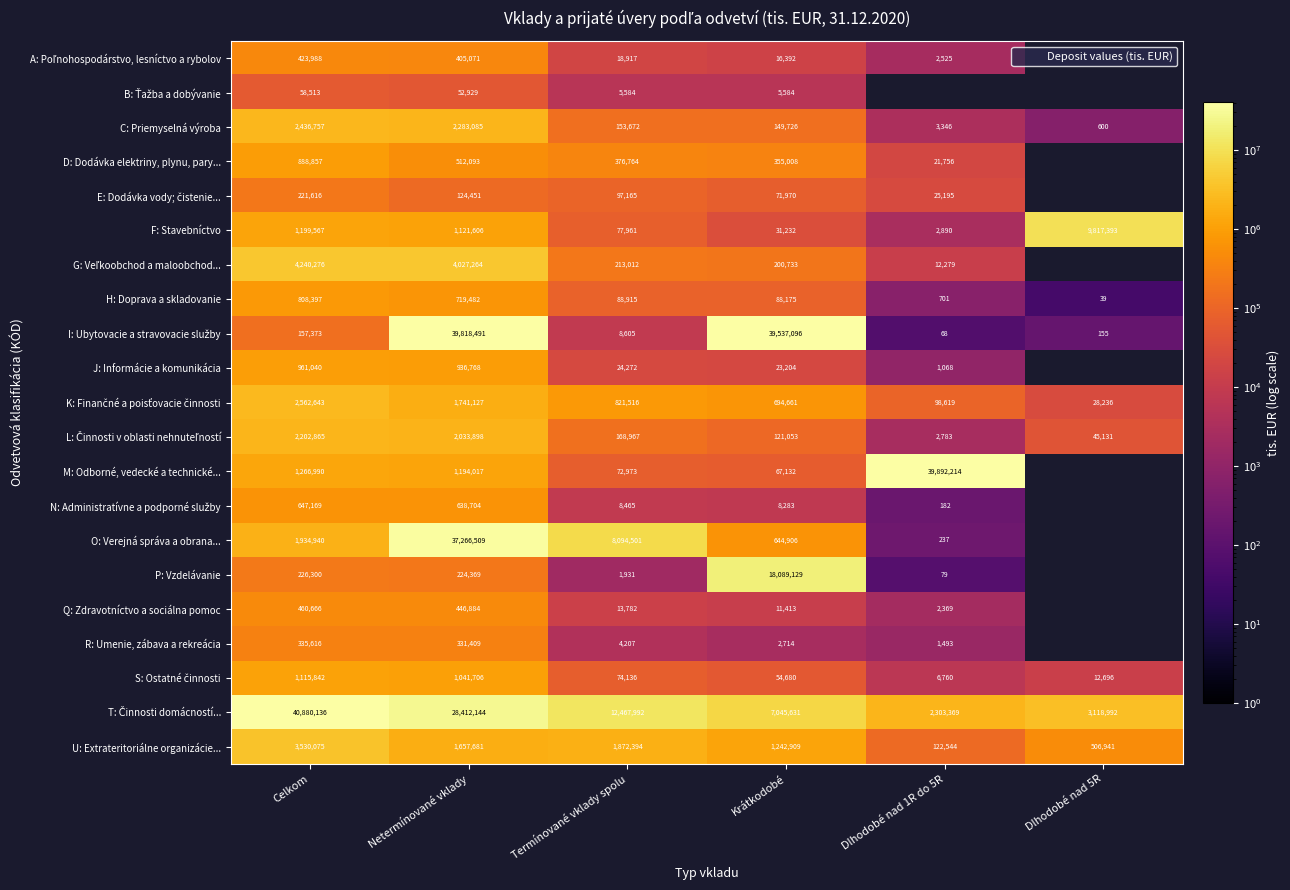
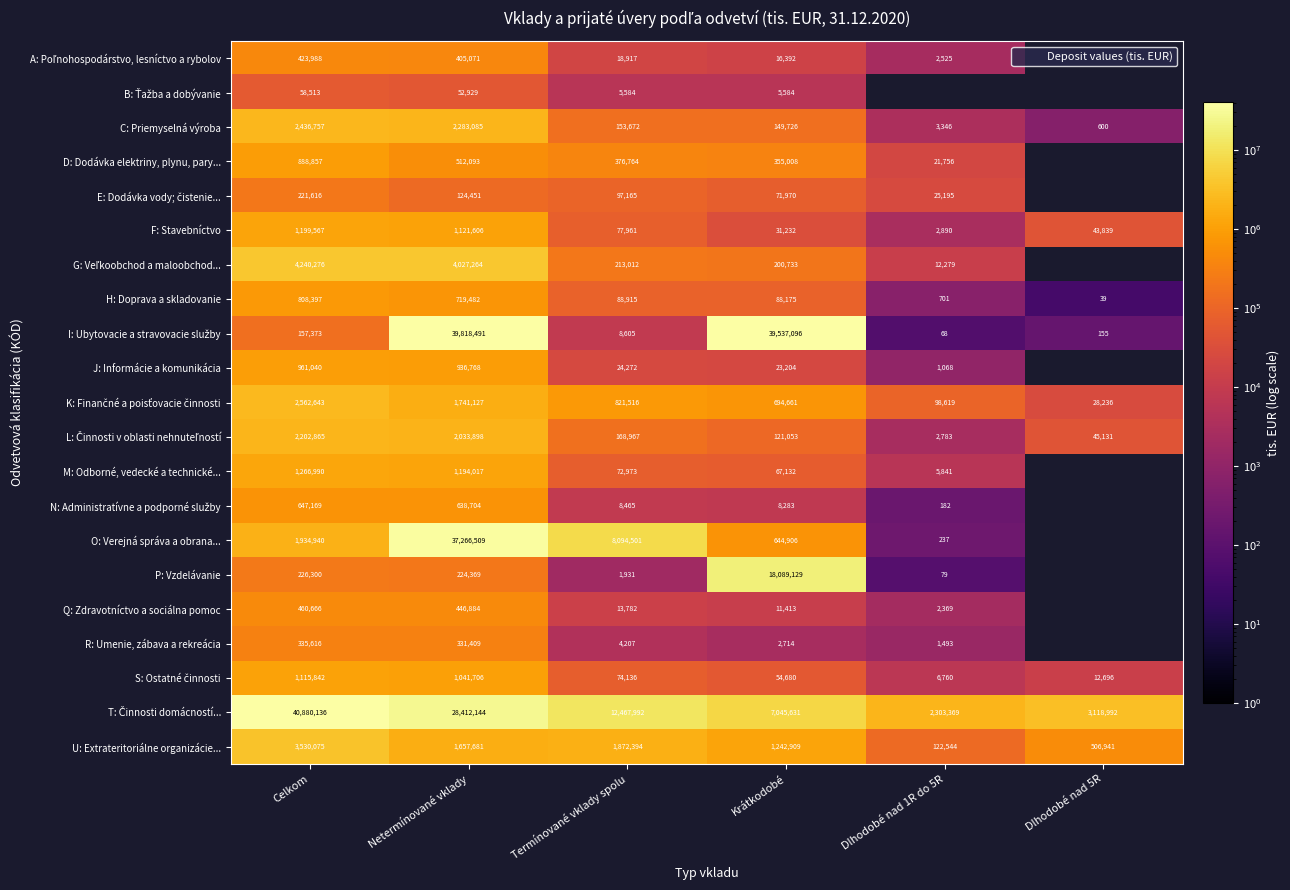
  {
    "A: Poľnohospodárstvo, lesníctvo a rybolov": {
      "Celkom": "423,988",
      "Netermínované vklady": "405,071",
      "Termínované vklady spolu": "18,917",
      "Krátkodobé": "16,392",
      "Dlhodobé nad 1R do 5R": "2,525"
    },
    "B: Ťažba a dobývanie": {
      "Celkom": "58,513",
      "Netermínované vklady": "52,929",
      "Termínované vklady spolu": "5,584",
      "Krátkodobé": "5,584"
    },
    "C: Priemyselná výroba": {
      "Celkom": "2,436,757",
      "Netermínované vklady": "2,283,085",
      "Termínované vklady spolu": "153,672",
      "Krátkodobé": "149,726",
      "Dlhodobé nad 1R do 5R": "3,346",
      "Dlhodobé nad 5R": "600"
    },
    "D: Dodávka elektriny, plynu, pary...": {
      "Celkom": "888,857",
      "Netermínované vklady": "512,093",
      "Termínované vklady spolu": "376,764",
      "Krátkodobé": "355,008",
      "Dlhodobé nad 1R do 5R": "21,756"
    },
    "E: Dodávka vody; čistenie...": {
      "Celkom": "221,616",
      "Netermínované vklady": "124,451",
      "Termínované vklady spolu": "97,165",
      "Krátkodobé": "71,970",
      "Dlhodobé nad 1R do 5R": "25,195"
    },
    "F: Stavebníctvo": {
      "Celkom": "1,199,567",
      "Netermínované vklady": "1,121,606",
      "Termínované vklady spolu": "77,961",
      "Krátkodobé": "31,232",
      "Dlhodobé nad 1R do 5R": "2,890",
-     "Dlhodobé nad 5R": "9,817,393"
+     "Dlhodobé nad 5R": "43,839"
    },
    "G: Veľkoobchod a maloobchod...": {
      "Celkom": "4,240,276",
      "Netermínované vklady": "4,027,264",
      "Termínované vklady spolu": "213,012",
      "Krátkodobé": "200,733",
      "Dlhodobé nad 1R do 5R": "12,279"
    },
    "H: Doprava a skladovanie": {
      "Celkom": "808,397",
      "Netermínované vklady": "719,482",
      "Termínované vklady spolu": "88,915",
      "Krátkodobé": "88,175",
      "Dlhodobé nad 1R do 5R": "701",
      "Dlhodobé nad 5R": "39"
    },
    "I: Ubytovacie a stravovacie služby": {
      "Celkom": "157,373",
      "Netermínované vklady": "39,818,491",
      "Termínované vklady spolu": "8,605",
      "Krátkodobé": "39,537,096",
      "Dlhodobé nad 1R do 5R": "68",
      "Dlhodobé nad 5R": "155"
    },
    "J: Informácie a komunikácia": {
      "Celkom": "961,040",
      "Netermínované vklady": "936,768",
      "Termínované vklady spolu": "24,272",
      "Krátkodobé": "23,204",
      "Dlhodobé nad 1R do 5R": "1,068"
    },
    "K: Finančné a poisťovacie činnosti": {
      "Celkom": "2,562,643",
      "Netermínované vklady": "1,741,127",
      "Termínované vklady spolu": "821,516",
      "Krátkodobé": "694,661",
      "Dlhodobé nad 1R do 5R": "98,619",
      "Dlhodobé nad 5R": "28,236"
    },
    "L: Činnosti v oblasti nehnuteľností": {
      "Celkom": "2,202,865",
      "Netermínované vklady": "2,033,898",
      "Termínované vklady spolu": "168,967",
      "Krátkodobé": "121,053",
      "Dlhodobé nad 1R do 5R": "2,783",
      "Dlhodobé nad 5R": "45,131"
    },
    "M: Odborné, vedecké a technické...": {
      "Celkom": "1,266,990",
      "Netermínované vklady": "1,194,017",
      "Termínované vklady spolu": "72,973",
      "Krátkodobé": "67,132",
-     "Dlhodobé nad 1R do 5R": "39,892,214"
+     "Dlhodobé nad 1R do 5R": "5,841"
    },
    "N: Administratívne a podporné služby": {
      "Celkom": "647,169",
      "Netermínované vklady": "638,704",
      "Termínované vklady spolu": "8,465",
      "Krátkodobé": "8,283",
      "Dlhodobé nad 1R do 5R": "182"
    },
    "O: Verejná správa a obrana...": {
      "Celkom": "1,934,940",
      "Netermínované vklady": "37,266,509",
      "Termínované vklady spolu": "8,094,501",
      "Krátkodobé": "644,906",
      "Dlhodobé nad 1R do 5R": "237"
    },
    "P: Vzdelávanie": {
      "Celkom": "226,300",
      "Netermínované vklady": "224,369",
      "Termínované vklady spolu": "1,931",
      "Krátkodobé": "18,089,129",
      "Dlhodobé nad 1R do 5R": "79"
    },
    "Q: Zdravotníctvo a sociálna pomoc": {
      "Celkom": "460,666",
      "Netermínované vklady": "446,884",
      "Termínované vklady spolu": "13,782",
      "Krátkodobé": "11,413",
      "Dlhodobé nad 1R do 5R": "2,369"
    },
    "R: Umenie, zábava a rekreácia": {
      "Celkom": "335,616",
      "Netermínované vklady": "331,409",
      "Termínované vklady spolu": "4,207",
      "Krátkodobé": "2,714",
      "Dlhodobé nad 1R do 5R": "1,493"
    },
    "S: Ostatné činnosti": {
      "Celkom": "1,115,842",
      "Netermínované vklady": "1,041,706",
      "Termínované vklady spolu": "74,136",
      "Krátkodobé": "54,680",
      "Dlhodobé nad 1R do 5R": "6,760",
      "Dlhodobé nad 5R": "12,696"
    },
    "T: Činnosti domácností...": {
      "Celkom": "40,880,136",
      "Netermínované vklady": "28,412,144",
      "Termínované vklady spolu": "12,467,992",
      "Krátkodobé": "7,045,631",
      "Dlhodobé nad 1R do 5R": "2,303,369",
      "Dlhodobé nad 5R": "3,118,992"
    },
    "U: Extrateritoriálne organizácie...": {
      "Celkom": "3,530,075",
      "Netermínované vklady": "1,657,681",
      "Termínované vklady spolu": "1,872,394",
      "Krátkodobé": "1,242,909",
      "Dlhodobé nad 1R do 5R": "122,544",
      "Dlhodobé nad 5R": "506,941"
    }
  }
